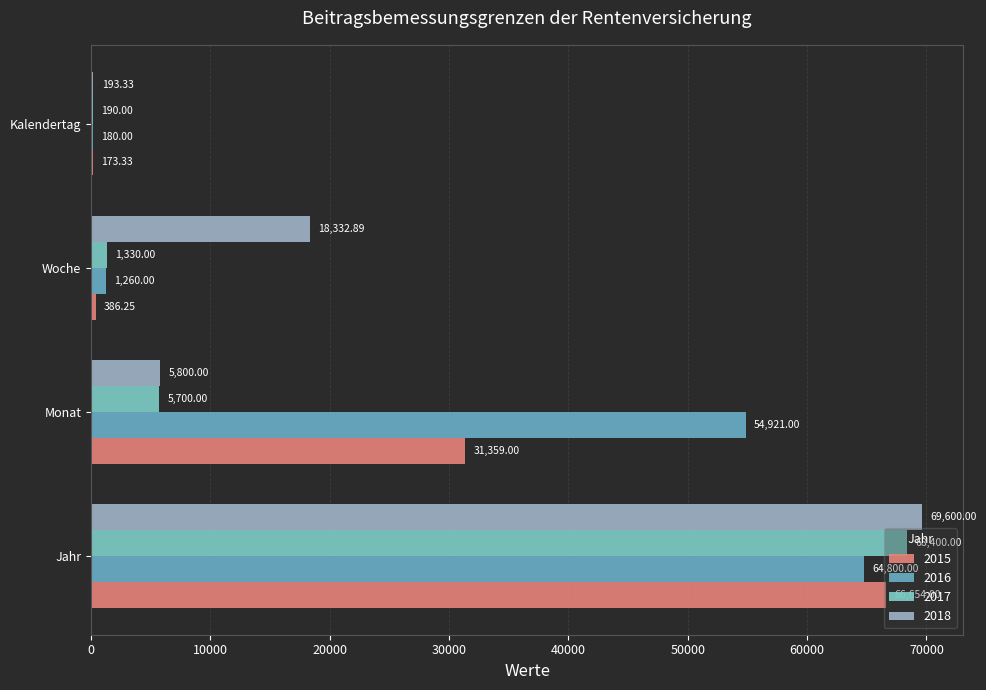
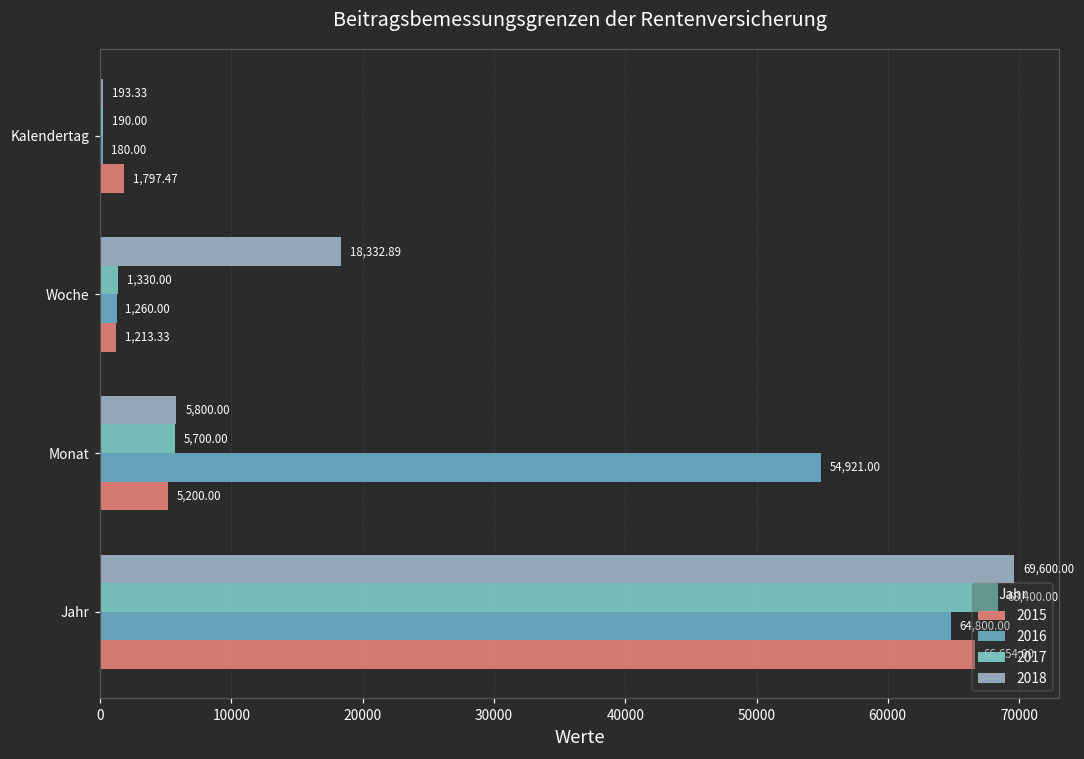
  {
    "2015": {
-     "Kalendertag": "173.33",
-     "Woche": "386.25",
-     "Monat": "31,359.00"
+     "Kalendertag": "1,797.47",
+     "Woche": "1,213.33",
+     "Monat": "5,200.00"
    }
  }
